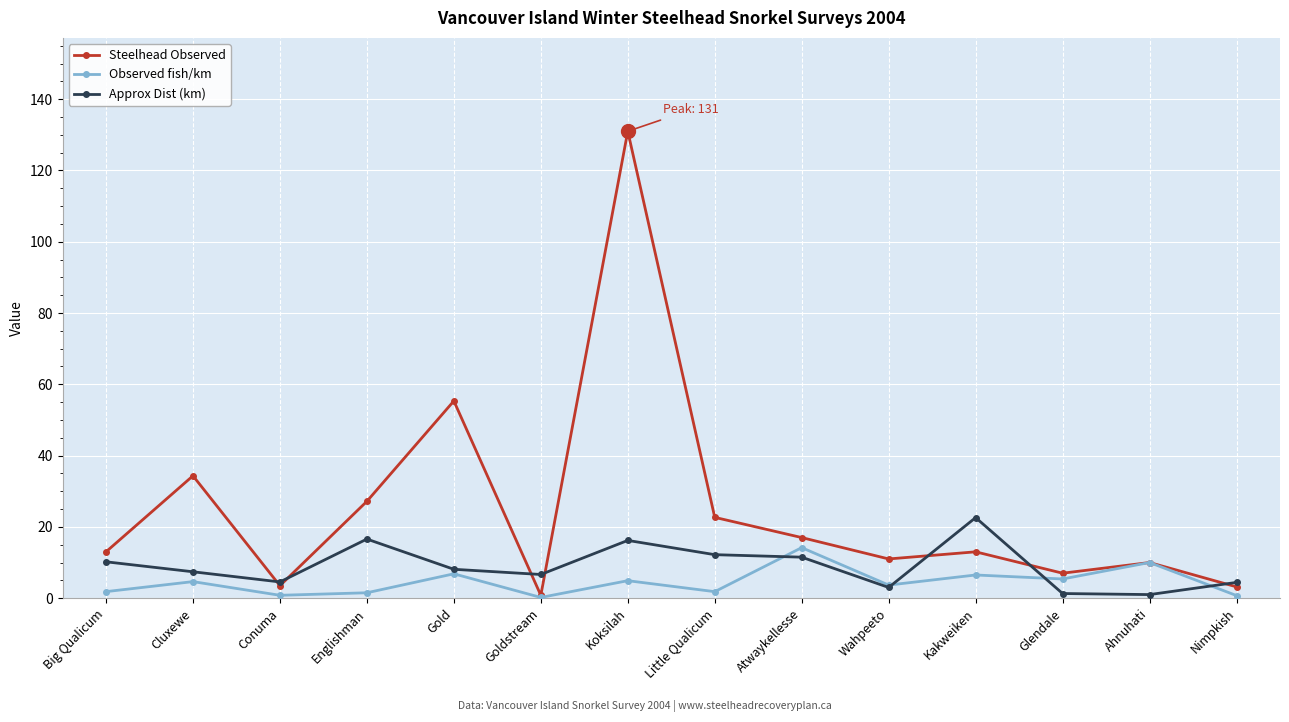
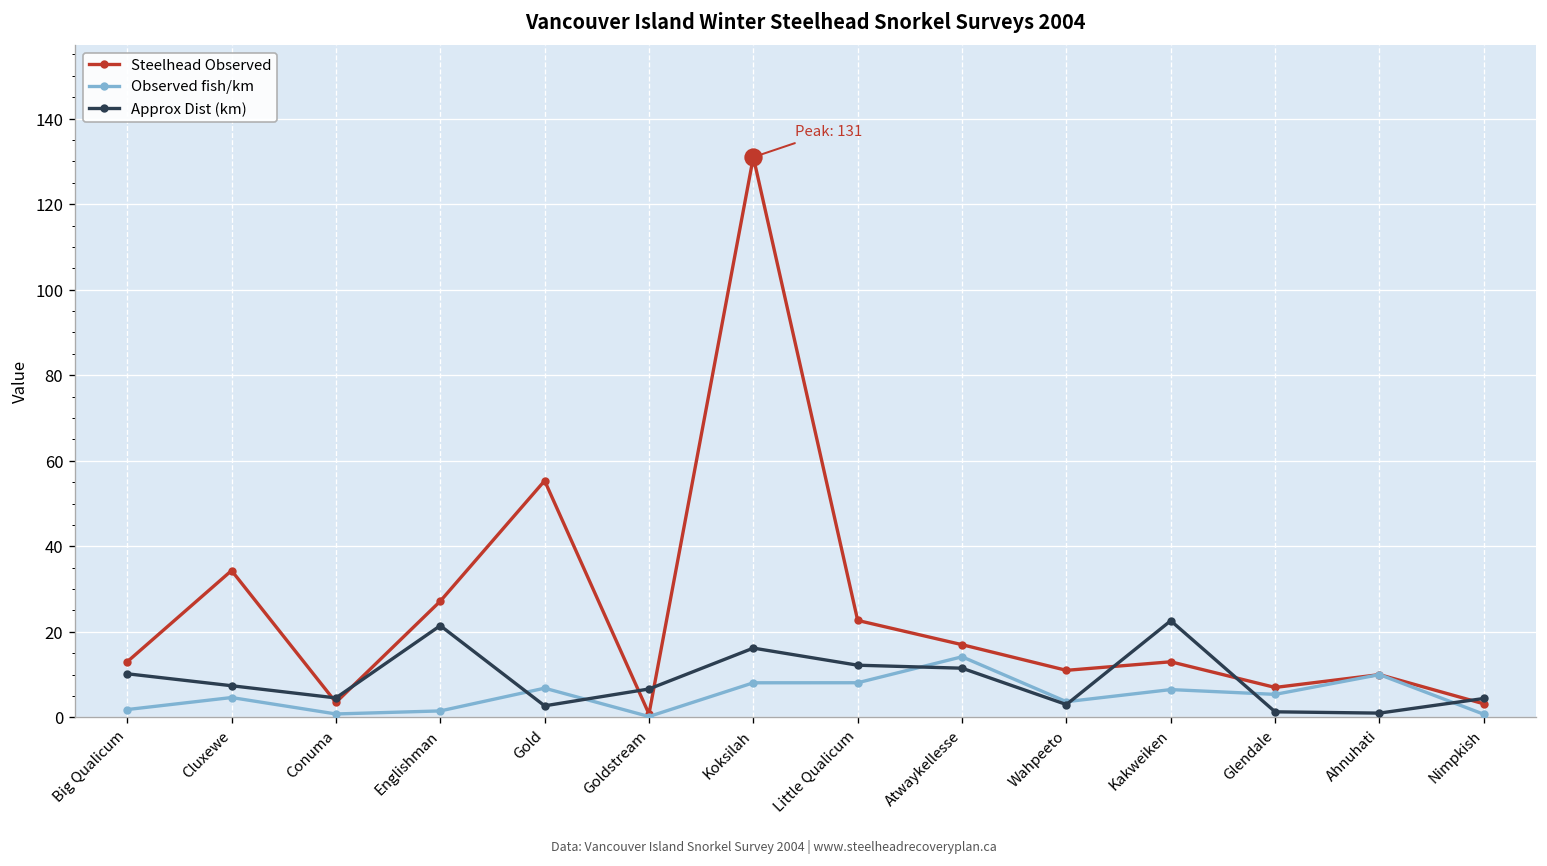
  {
    "Observed fish/km": {
      "Big Qualicum": 2,
      "Cluxewe": 5,
      "Conuma": 1,
      "Englishman": 2,
      "Gold": 7,
-     "Koksilah": 5,
-     "Little Qualicum": 2,
+     "Koksilah": 8,
+     "Little Qualicum": 8,
      "Atwaykellesse": 14,
      "Kakweiken": 7,
      "Glendale": 5,
      "Nimpkish": 1
    },
    "Approx Dist (km)": {
      "Big Qualicum": 10,
      "Cluxewe": 7,
      "Conuma": 5,
-     "Englishman": 17,
-     "Gold": 8,
+     "Englishman": 21,
+     "Gold": 3,
      "Goldstream": 7,
      "Koksilah": 16,
      "Little Qualicum": 12,
      "Atwaykellesse": 12,
      "Kakweiken": 23,
      "Glendale": 1,
      "Ahnuhati": 1,
      "Nimpkish": 4
    }
  }
